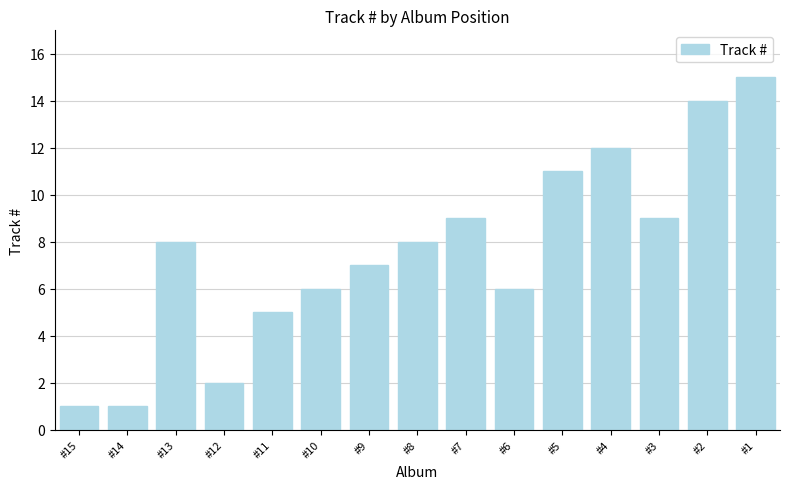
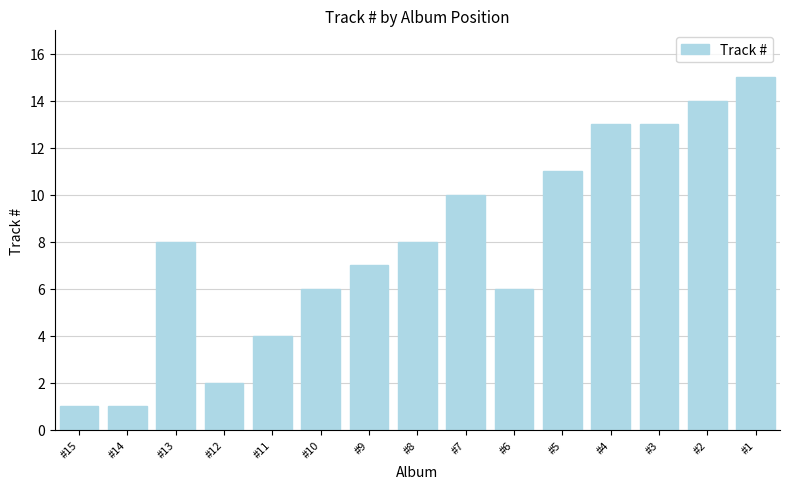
  {
    "#15": 1,
    "#14": 1,
    "#13": 8,
    "#12": 2,
-   "#11": 5,
+   "#11": 4,
    "#10": 6,
    "#9": 7,
    "#8": 8,
-   "#7": 9,
+   "#7": 10,
    "#6": 6,
    "#5": 11,
-   "#4": 12,
-   "#3": 9,
+   "#4": 13,
+   "#3": 13,
    "#2": 14,
    "#1": 15
  }
